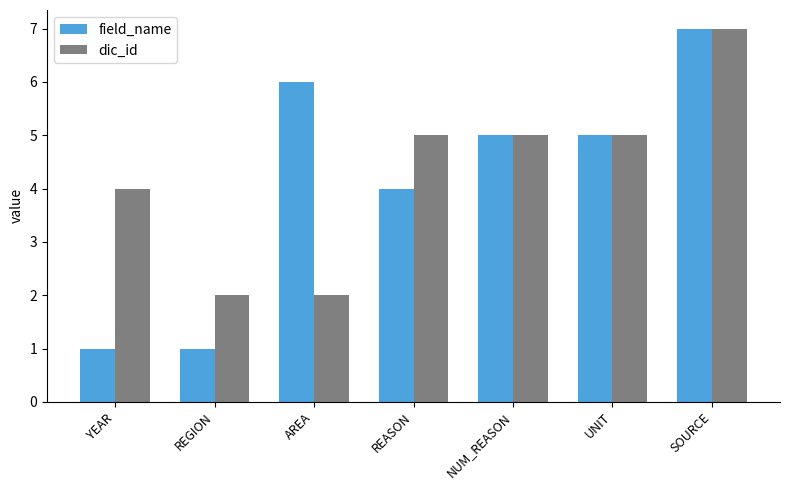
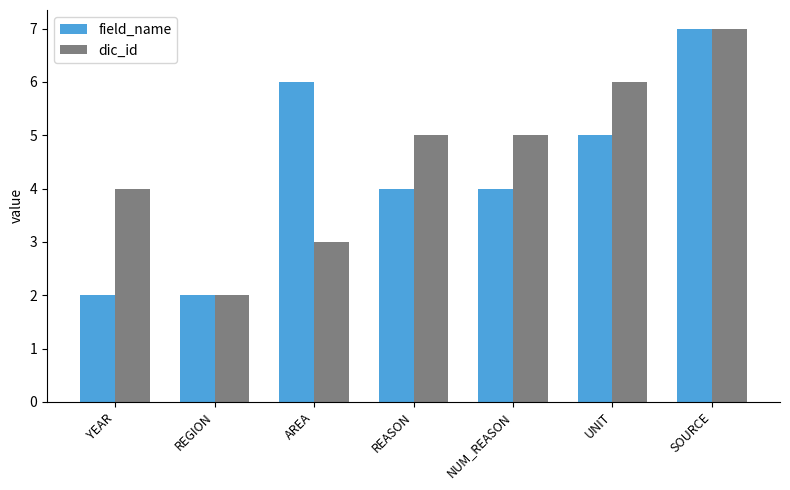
  {
    "field_name": {
-     "YEAR": 1,
-     "REGION": 1,
+     "YEAR": 2,
+     "REGION": 2,
      "AREA": 6,
      "REASON": 4,
-     "NUM_REASON": 5,
+     "NUM_REASON": 4,
      "UNIT": 5,
      "SOURCE": 7
    },
    "dic_id": {
      "YEAR": 4,
      "REGION": 2,
-     "AREA": 2,
+     "AREA": 3,
      "REASON": 5,
      "NUM_REASON": 5,
-     "UNIT": 5,
+     "UNIT": 6,
      "SOURCE": 7
    }
  }
